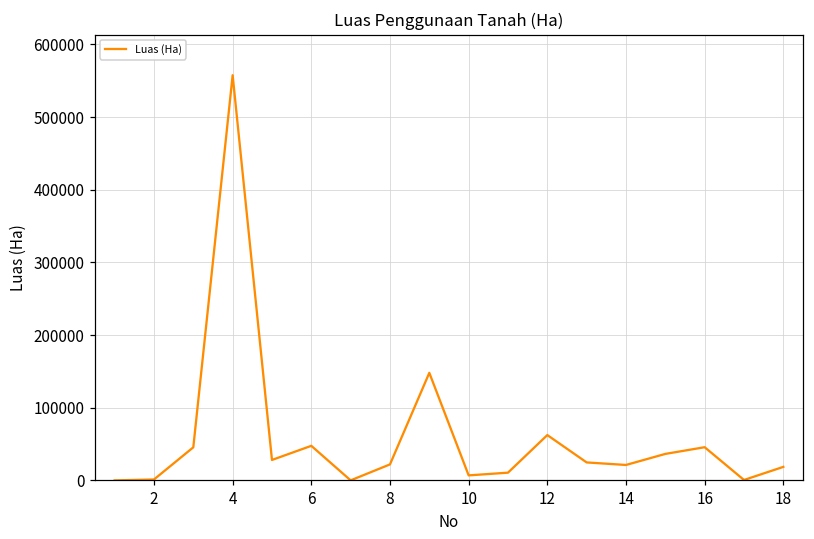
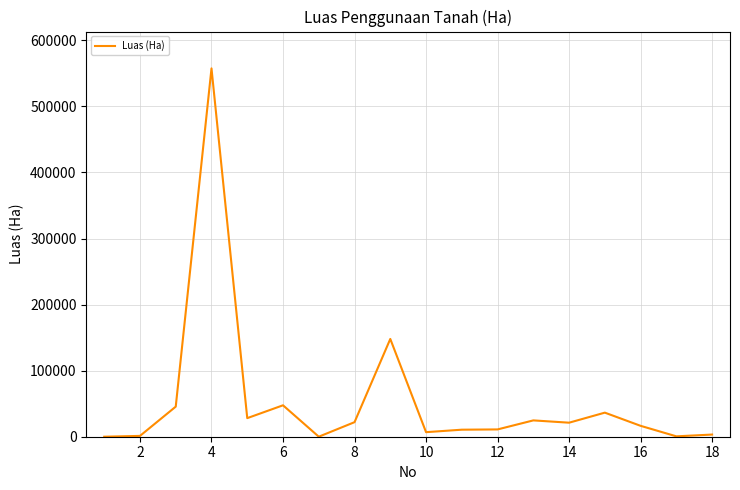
  {
    "2": 0,
    "4": 560000,
    "6": 50000,
    "8": 20000,
    "10": 10000,
-   "12": 60000,
+   "12": 10000,
    "14": 20000,
-   "16": 50000,
-   "18": 20000
+   "16": 20000,
+   "18": 0
  }
